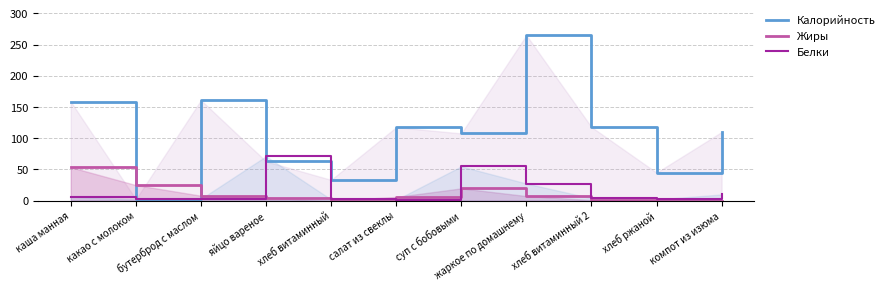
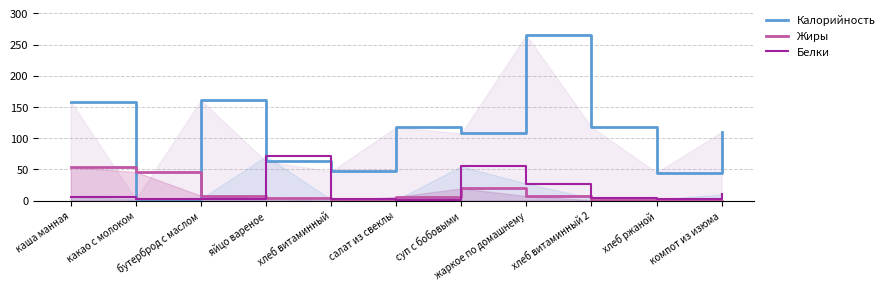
  {
    "Калорийность": {
      "каша манная": 160,
      "бутерброд с маслом": 160,
      "яйцо вареное": 60,
-     "хлеб витаминный": 30,
+     "хлеб витаминный": 50,
      "салат из свеклы": 120,
      "суп с бобовыми": 110,
      "жаркое по домашнему": 270,
      "хлеб витаминный 2": 120,
      "хлеб ржаной": 50,
      "компот из изюма": 110
    },
    "Жиры": {
      "каша манная": 50,
-     "какао с молоком": 30,
+     "какао с молоком": 50,
      "бутерброд с маслом": 10,
      "яйцо вареное": 0,
      "салат из свеклы": 10,
      "суп с бобовыми": 20,
      "жаркое по домашнему": 10,
      "компот из изюма": 0
    },
    "Белки": {
      "каша манная": 10,
      "бутерброд с маслом": 0,
      "яйцо вареное": 70,
      "салат из свеклы": 0,
      "суп с бобовыми": 60,
      "жаркое по домашнему": 30,
      "компот из изюма": 10
    }
  }
